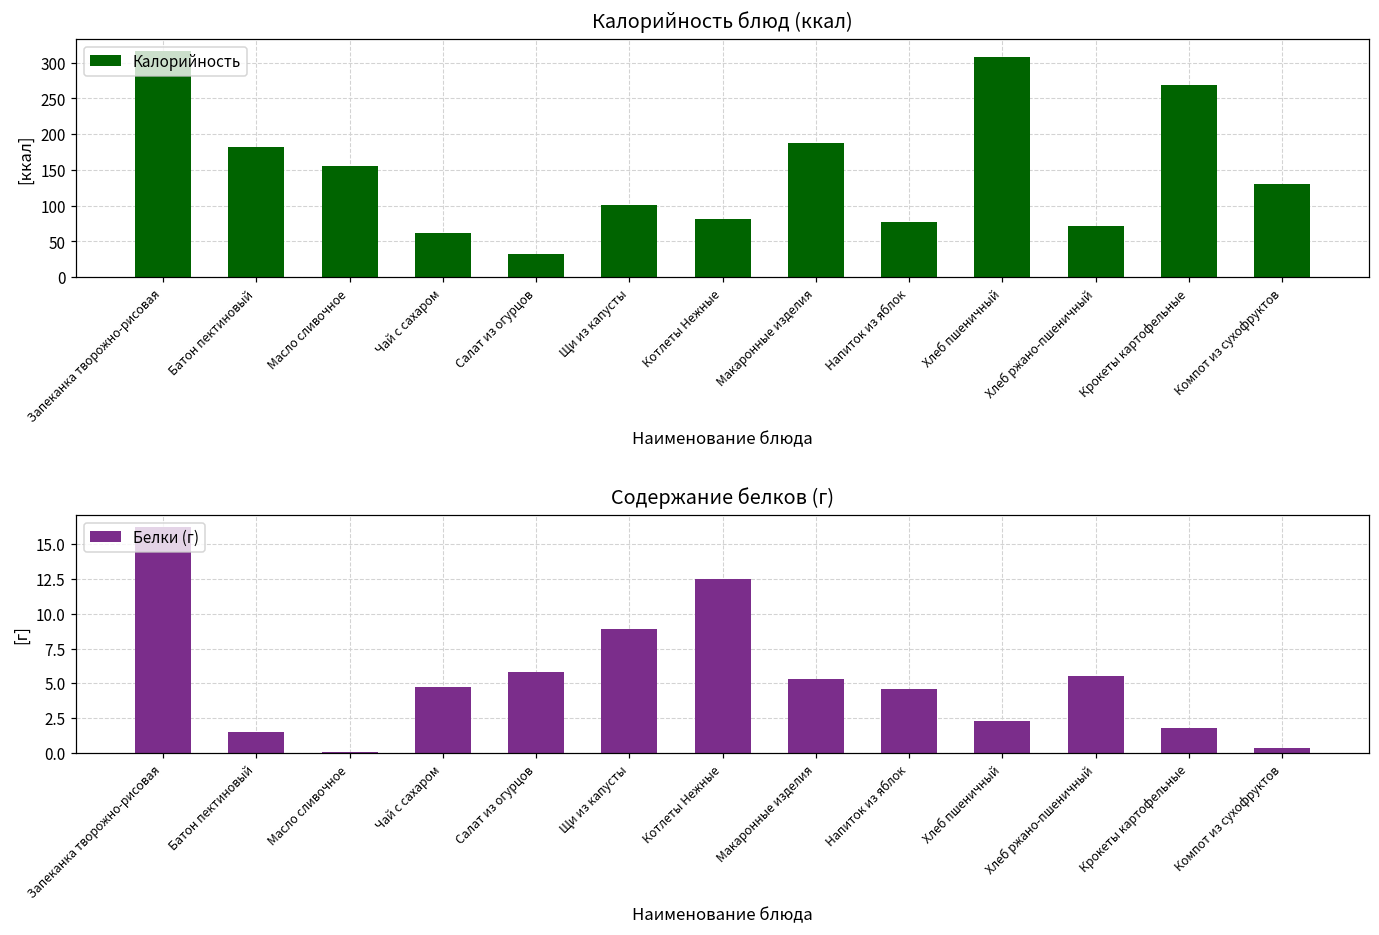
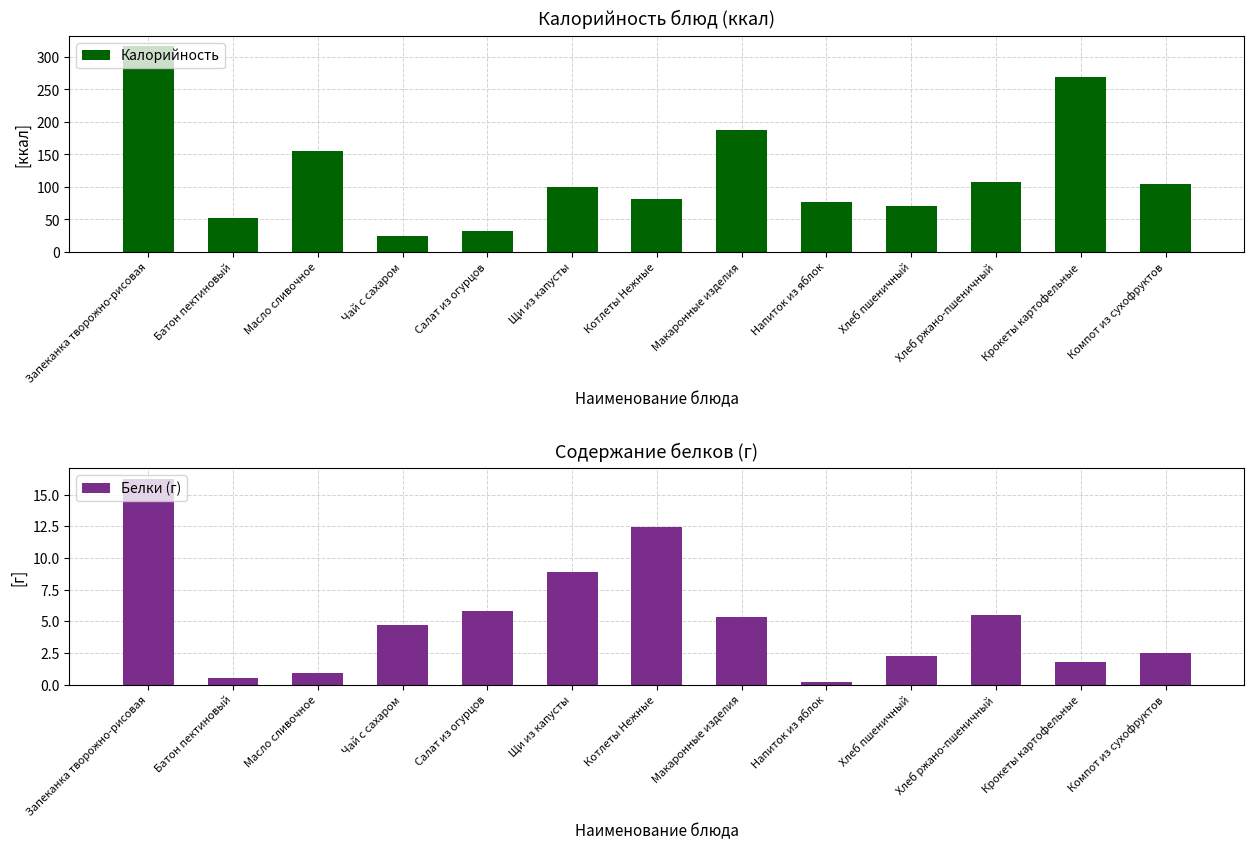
  {
    "Калорийность блюд (ккал)": {
-     "Батон пектиновый": 180,
+     "Батон пектиновый": 50,
      "Масло сливочное": 160,
-     "Чай с сахаром": 60,
+     "Чай с сахаром": 20,
      "Салат из огурцов": 30,
      "Щи из капусты": 100,
      "Котлеты Нежные": 80,
      "Макаронные изделия": 190,
      "Напиток из яблок": 80,
-     "Хлеб пшеничный": 310,
-     "Хлеб ржано-пшеничный": 70,
+     "Хлеб пшеничный": 70,
+     "Хлеб ржано-пшеничный": 110,
      "Крокеты картофельные": 270,
-     "Компот из сухофруктов": 130
+     "Компот из сухофруктов": 100
    },
    "Содержание белков (г)": {
-     "Батон пектиновый": 1.5,
-     "Масло сливочное": 0.1,
+     "Батон пектиновый": 0.5,
+     "Масло сливочное": 0.9,
      "Чай с сахаром": 4.7,
      "Салат из огурцов": 5.8,
      "Щи из капусты": 8.9,
      "Котлеты Нежные": 12.5,
      "Макаронные изделия": 5.3,
-     "Напиток из яблок": 4.6,
+     "Напиток из яблок": 0.2,
      "Хлеб пшеничный": 2.3,
      "Хлеб ржано-пшеничный": 5.5,
      "Крокеты картофельные": 1.8,
-     "Компот из сухофруктов": 0.4
+     "Компот из сухофруктов": 2.5
    }
  }
